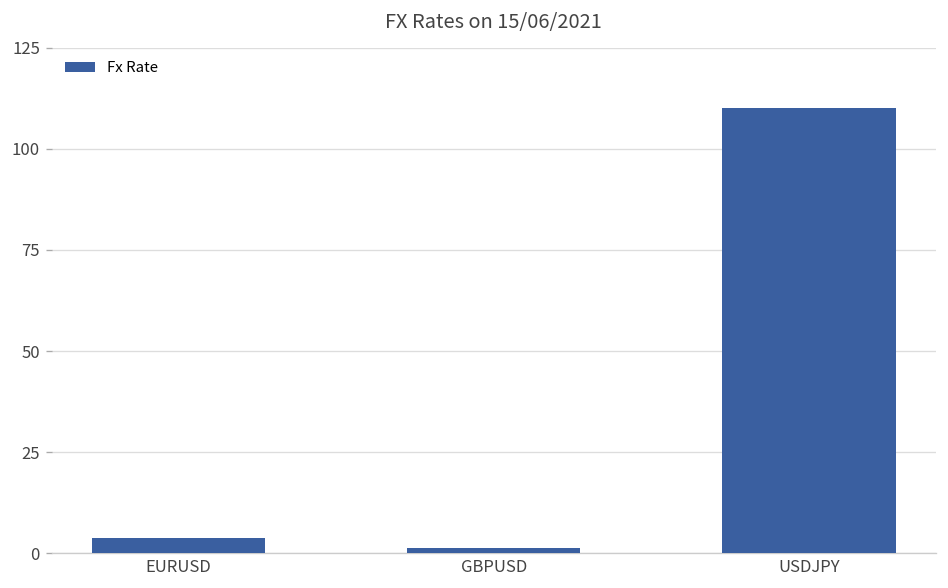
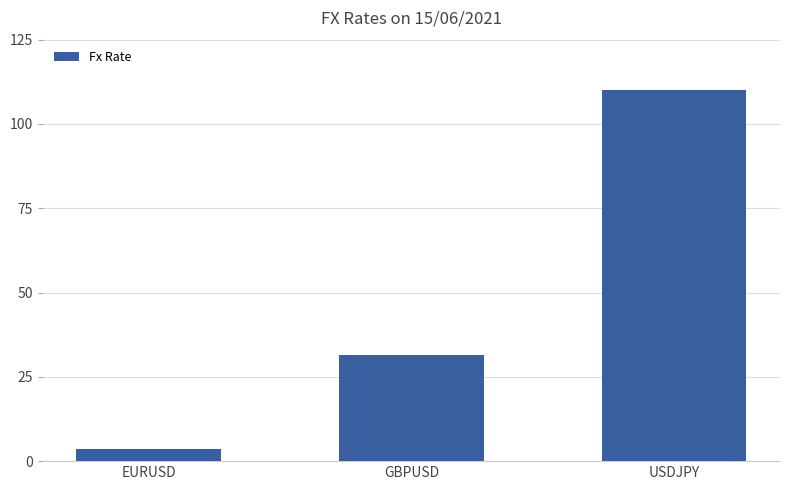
  {
    "EURUSD": 4,
-   "GBPUSD": 1,
+   "GBPUSD": 31,
    "USDJPY": 110
  }
